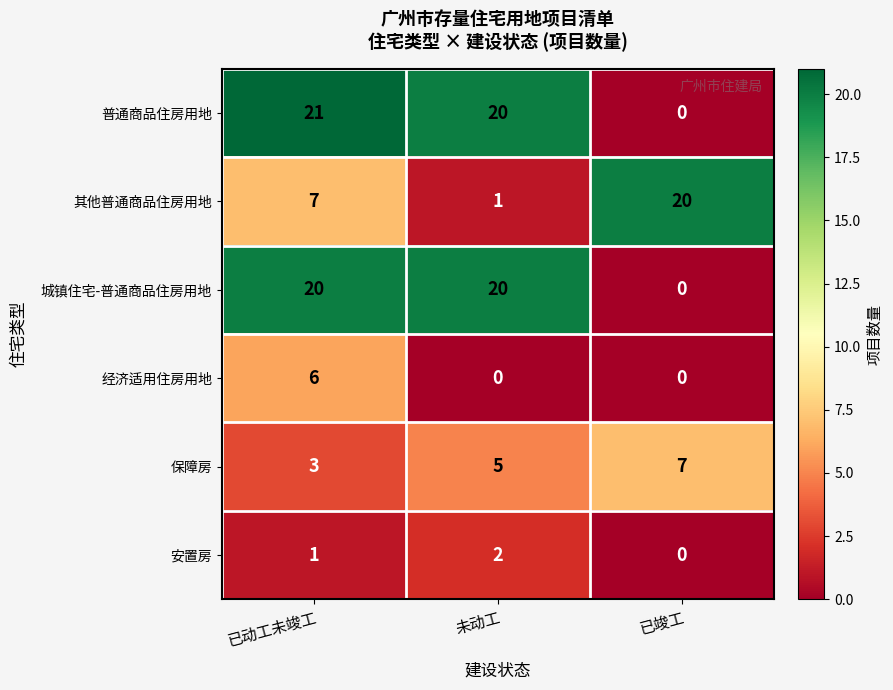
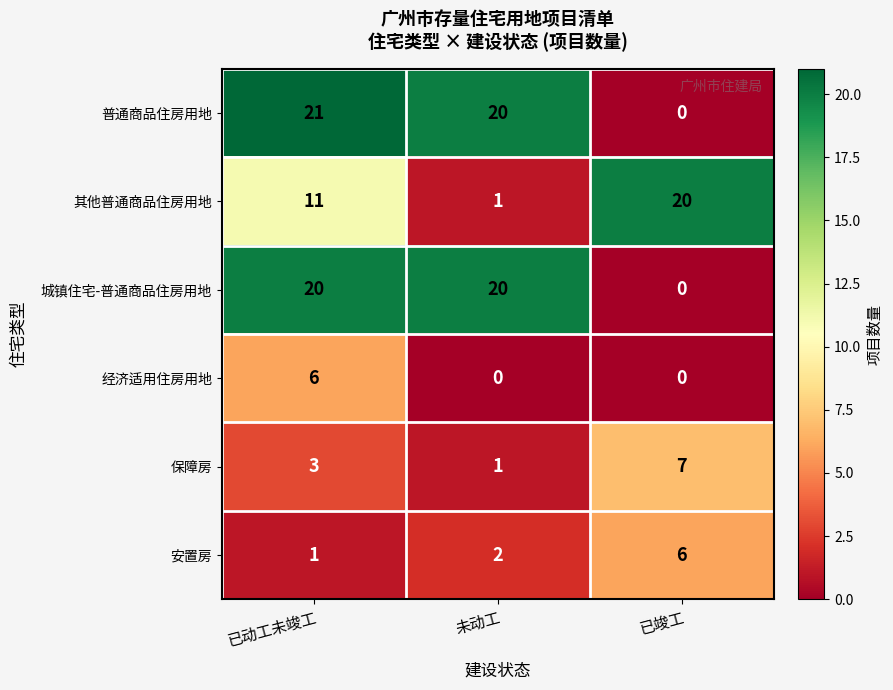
  {
    "普通商品住房用地": {
      "已动工未竣工": 21,
      "未动工": 20
    },
    "其他普通商品住房用地": {
-     "已动工未竣工": 7,
+     "已动工未竣工": 11,
      "未动工": 1,
      "已竣工": 20
    },
    "城镇住宅-普通商品住房用地": {
      "已动工未竣工": 20,
      "未动工": 20,
      "已竣工": 0
    },
    "经济适用住房用地": {
      "已动工未竣工": 6,
      "未动工": 0,
      "已竣工": 0
    },
    "保障房": {
      "已动工未竣工": 3,
-     "未动工": 5,
+     "未动工": 1,
      "已竣工": 7
    },
    "安置房": {
      "已动工未竣工": 1,
      "未动工": 2,
-     "已竣工": 0
+     "已竣工": 6
    }
  }
